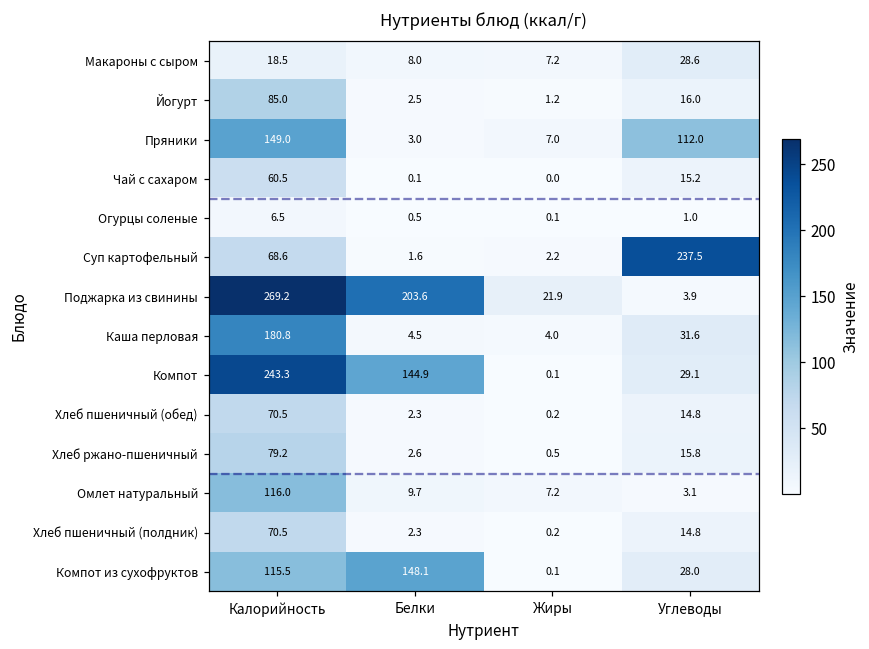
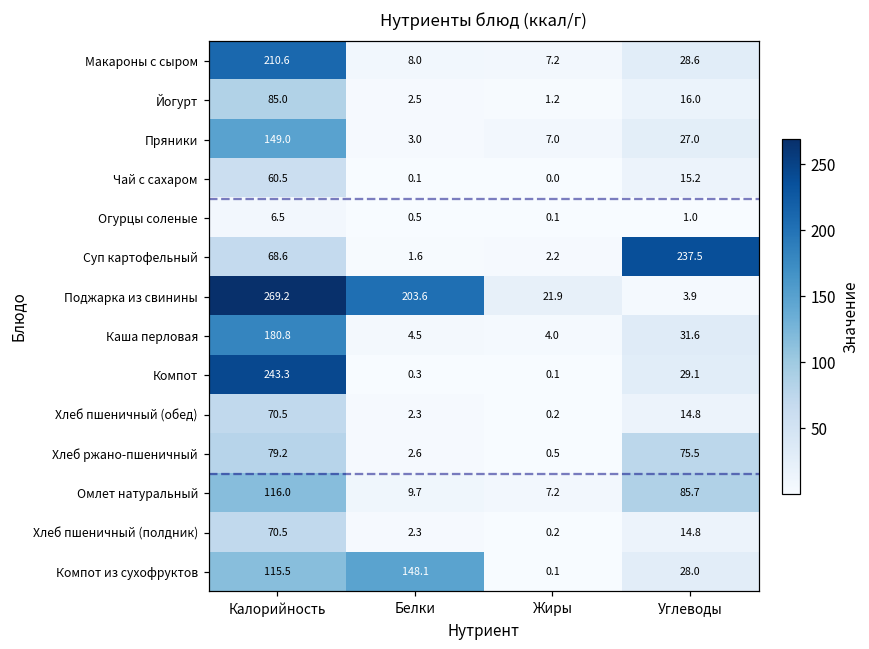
  {
    "Макароны с сыром": {
-     "Калорийность": 18.5,
+     "Калорийность": 210.6,
      "Белки": 8.0,
      "Жиры": 7.2,
      "Углеводы": 28.6
    },
    "Йогурт": {
      "Калорийность": 85.0,
      "Белки": 2.5,
      "Жиры": 1.2,
      "Углеводы": 16.0
    },
    "Пряники": {
      "Калорийность": 149.0,
      "Белки": 3.0,
      "Жиры": 7.0,
-     "Углеводы": 112.0
+     "Углеводы": 27.0
    },
    "Чай с сахаром": {
      "Калорийность": 60.5,
      "Белки": 0.1,
      "Жиры": 0.0,
      "Углеводы": 15.2
    },
    "Огурцы соленые": {
      "Калорийность": 6.5,
      "Белки": 0.5,
      "Жиры": 0.1,
      "Углеводы": 1.0
    },
    "Суп картофельный": {
      "Калорийность": 68.6,
      "Белки": 1.6,
      "Жиры": 2.2,
      "Углеводы": 237.5
    },
    "Поджарка из свинины": {
      "Калорийность": 269.2,
      "Белки": 203.6,
      "Жиры": 21.9,
      "Углеводы": 3.9
    },
    "Каша перловая": {
      "Калорийность": 180.8,
      "Белки": 4.5,
      "Жиры": 4.0,
      "Углеводы": 31.6
    },
    "Компот": {
      "Калорийность": 243.3,
-     "Белки": 144.9,
+     "Белки": 0.3,
      "Жиры": 0.1,
      "Углеводы": 29.1
    },
    "Хлеб пшеничный (обед)": {
      "Калорийность": 70.5,
      "Белки": 2.3,
      "Жиры": 0.2,
      "Углеводы": 14.8
    },
    "Хлеб ржано-пшеничный": {
      "Калорийность": 79.2,
      "Белки": 2.6,
      "Жиры": 0.5,
-     "Углеводы": 15.8
+     "Углеводы": 75.5
    },
    "Омлет натуральный": {
      "Калорийность": 116.0,
      "Белки": 9.7,
      "Жиры": 7.2,
-     "Углеводы": 3.1
+     "Углеводы": 85.7
    },
    "Хлеб пшеничный (полдник)": {
      "Калорийность": 70.5,
      "Белки": 2.3,
      "Жиры": 0.2,
      "Углеводы": 14.8
    },
    "Компот из сухофруктов": {
      "Калорийность": 115.5,
      "Белки": 148.1,
      "Жиры": 0.1,
      "Углеводы": 28.0
    }
  }
